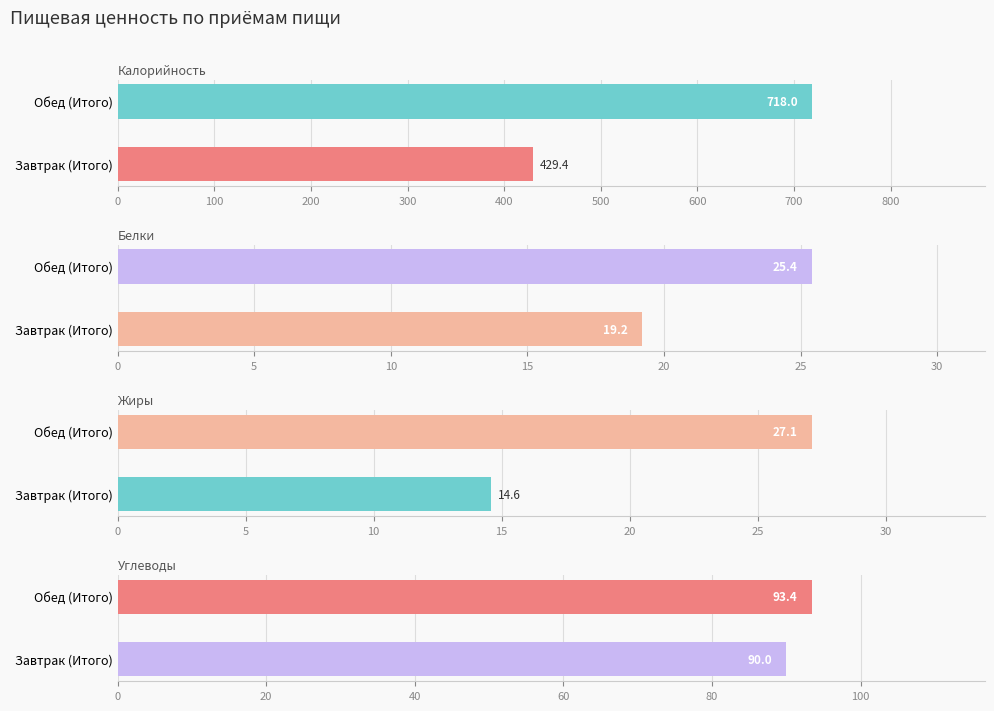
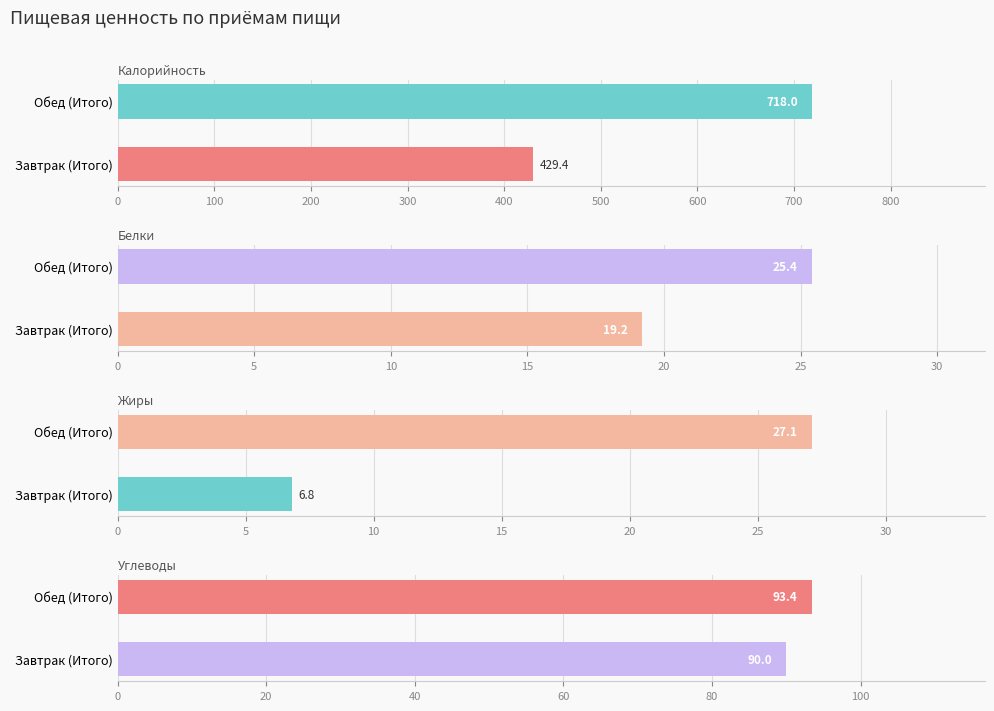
  {
    "Калорийность": {
      "Обед (Итого)": 718.0,
      "Завтрак (Итого)": 429.4
    },
    "Белки": {
      "Обед (Итого)": 25.4,
      "Завтрак (Итого)": 19.2
    },
    "Жиры": {
      "Обед (Итого)": 27.1,
-     "Завтрак (Итого)": 14.6
+     "Завтрак (Итого)": 6.8
    },
    "Углеводы": {
      "Обед (Итого)": 93.4,
      "Завтрак (Итого)": 90.0
    }
  }
